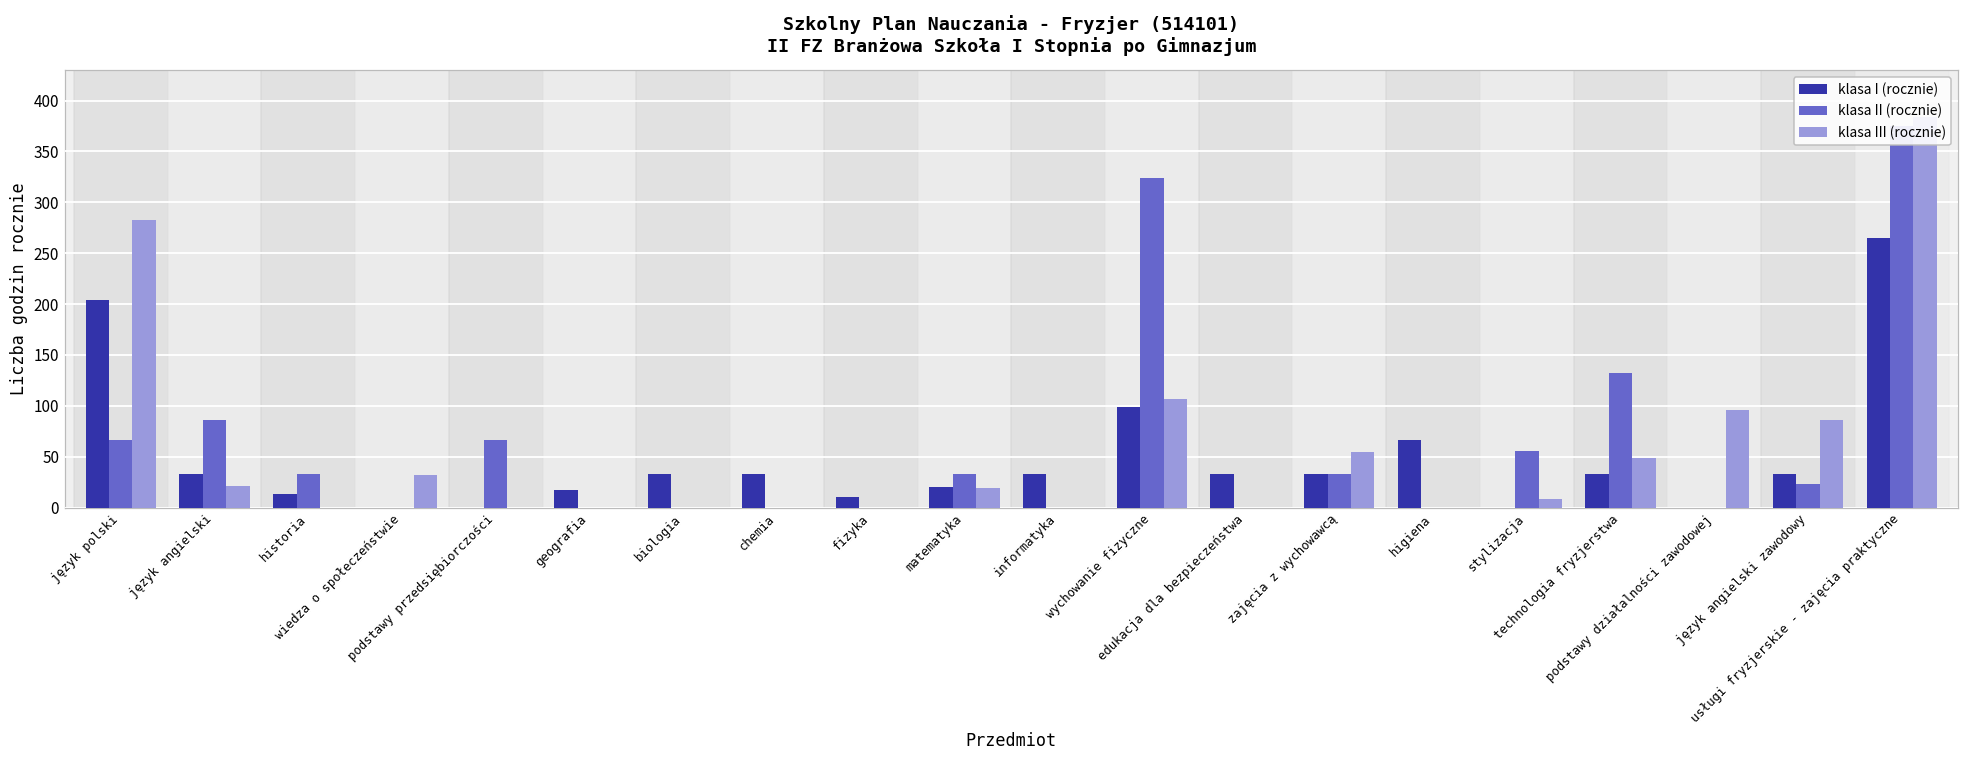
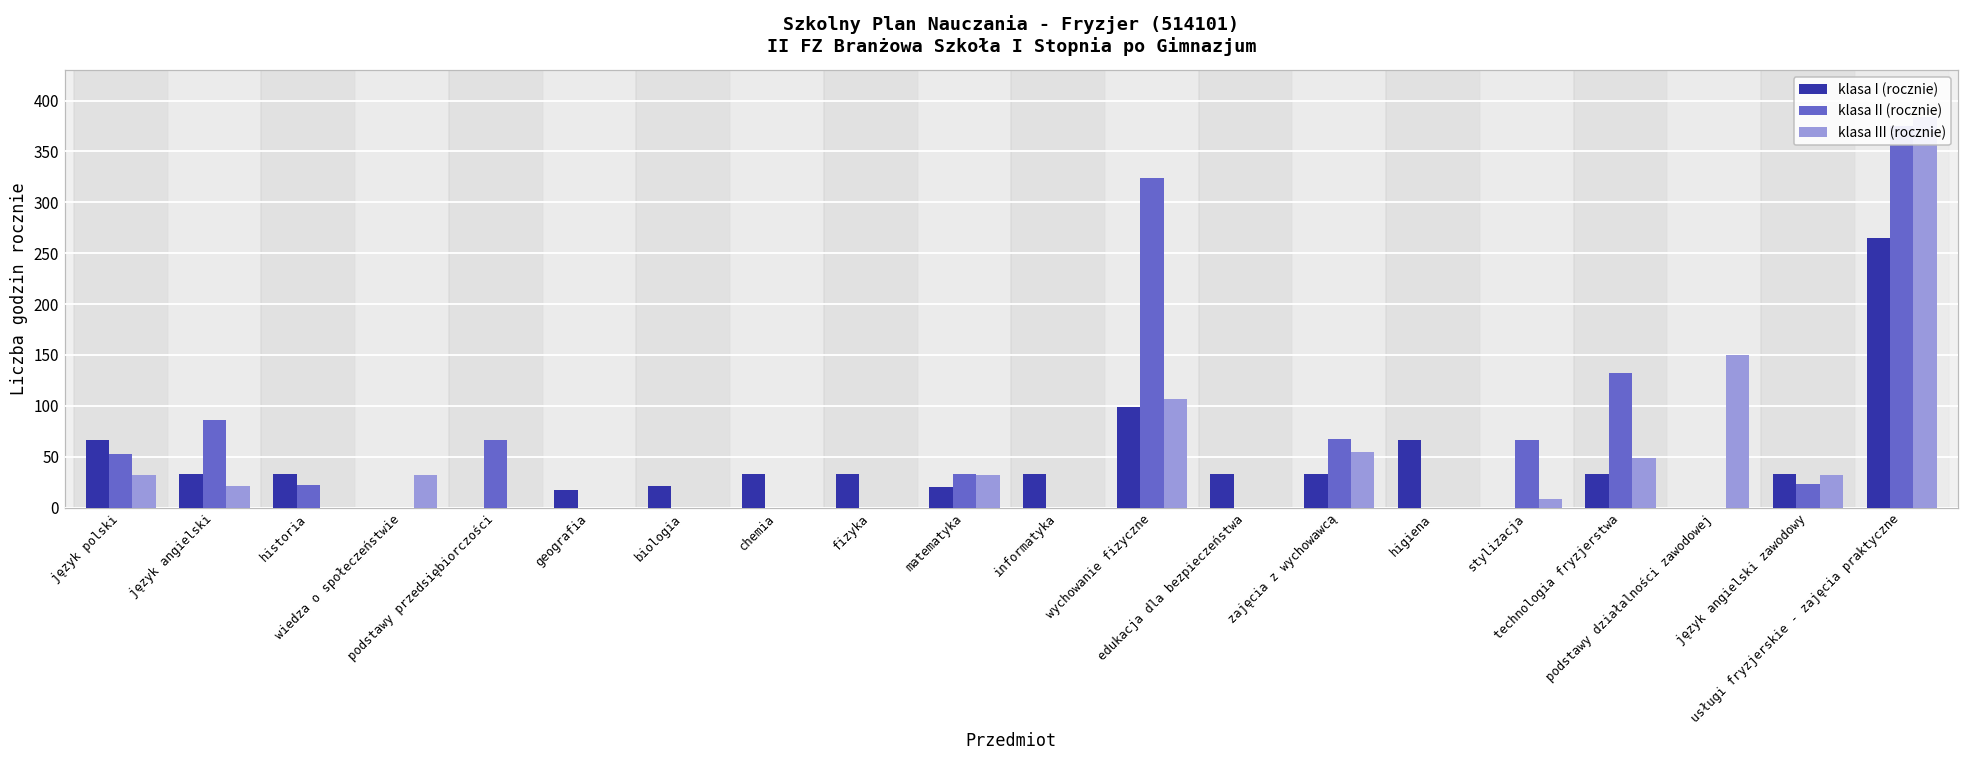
  {
    "klasa I (rocznie)": {
-     "język polski": 200,
+     "język polski": 70,
      "język angielski": 30,
-     "historia": 10,
+     "historia": 30,
      "wiedza o społeczeństwie": 0,
      "podstawy przedsiębiorczości": 0,
      "geografia": 20,
-     "biologia": 30,
+     "biologia": 20,
      "chemia": 30,
-     "fizyka": 10,
+     "fizyka": 30,
      "matematyka": 20,
      "informatyka": 30,
      "wychowanie fizyczne": 100,
      "edukacja dla bezpieczeństwa": 30,
      "zajęcia z wychowawcą": 30,
      "higiena": 70,
      "stylizacja": 0,
      "technologia fryzjerstwa": 30,
      "podstawy działalności zawodowej": 0,
      "język angielski zawodowy": 30,
      "usługi fryzjerskie - zajęcia praktyczne": 270
    },
    "klasa II (rocznie)": {
-     "język polski": 70,
+     "język polski": 50,
      "język angielski": 90,
-     "historia": 30,
+     "historia": 20,
      "wiedza o społeczeństwie": 0,
      "podstawy przedsiębiorczości": 70,
      "geografia": 0,
      "biologia": 0,
      "chemia": 0,
      "fizyka": 0,
      "matematyka": 30,
      "informatyka": 0,
      "wychowanie fizyczne": 320,
      "edukacja dla bezpieczeństwa": 0,
-     "zajęcia z wychowawcą": 30,
+     "zajęcia z wychowawcą": 70,
      "higiena": 0,
-     "stylizacja": 60,
+     "stylizacja": 70,
      "technologia fryzjerstwa": 130,
      "podstawy działalności zawodowej": 0,
      "język angielski zawodowy": 20
    },
    "klasa III (rocznie)": {
-     "język polski": 280,
+     "język polski": 30,
      "język angielski": 20,
      "historia": 0,
      "wiedza o społeczeństwie": 30,
      "podstawy przedsiębiorczości": 0,
      "geografia": 0,
      "biologia": 0,
      "chemia": 0,
      "fizyka": 0,
-     "matematyka": 20,
+     "matematyka": 30,
      "informatyka": 0,
      "wychowanie fizyczne": 110,
      "edukacja dla bezpieczeństwa": 0,
      "zajęcia z wychowawcą": 60,
      "higiena": 0,
      "stylizacja": 10,
      "technologia fryzjerstwa": 50,
-     "podstawy działalności zawodowej": 100,
-     "język angielski zawodowy": 90
+     "podstawy działalności zawodowej": 150,
+     "język angielski zawodowy": 30
    }
  }
